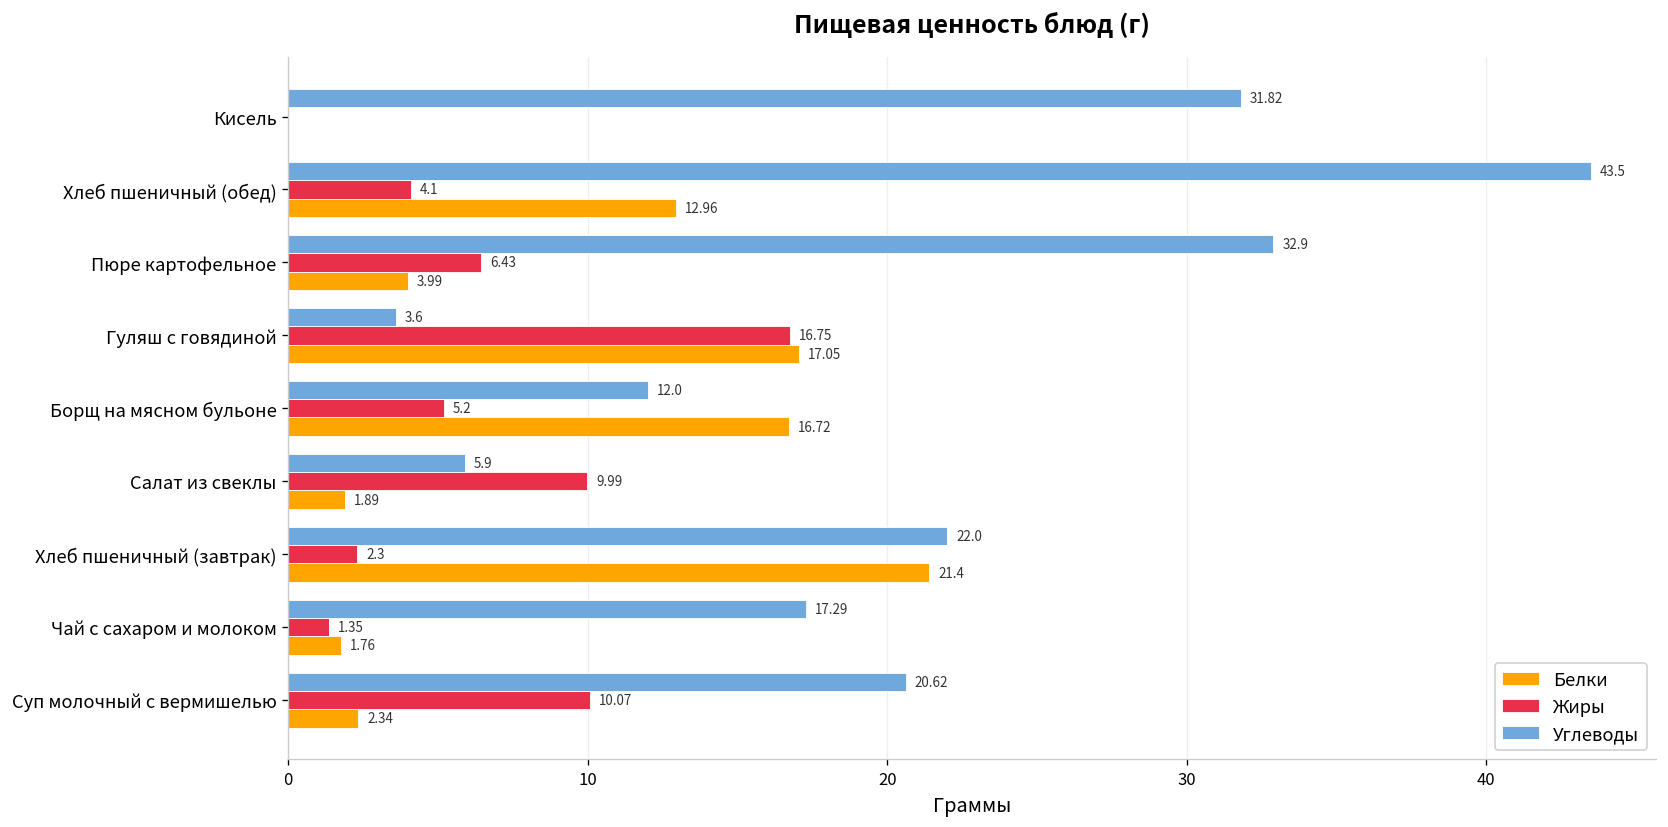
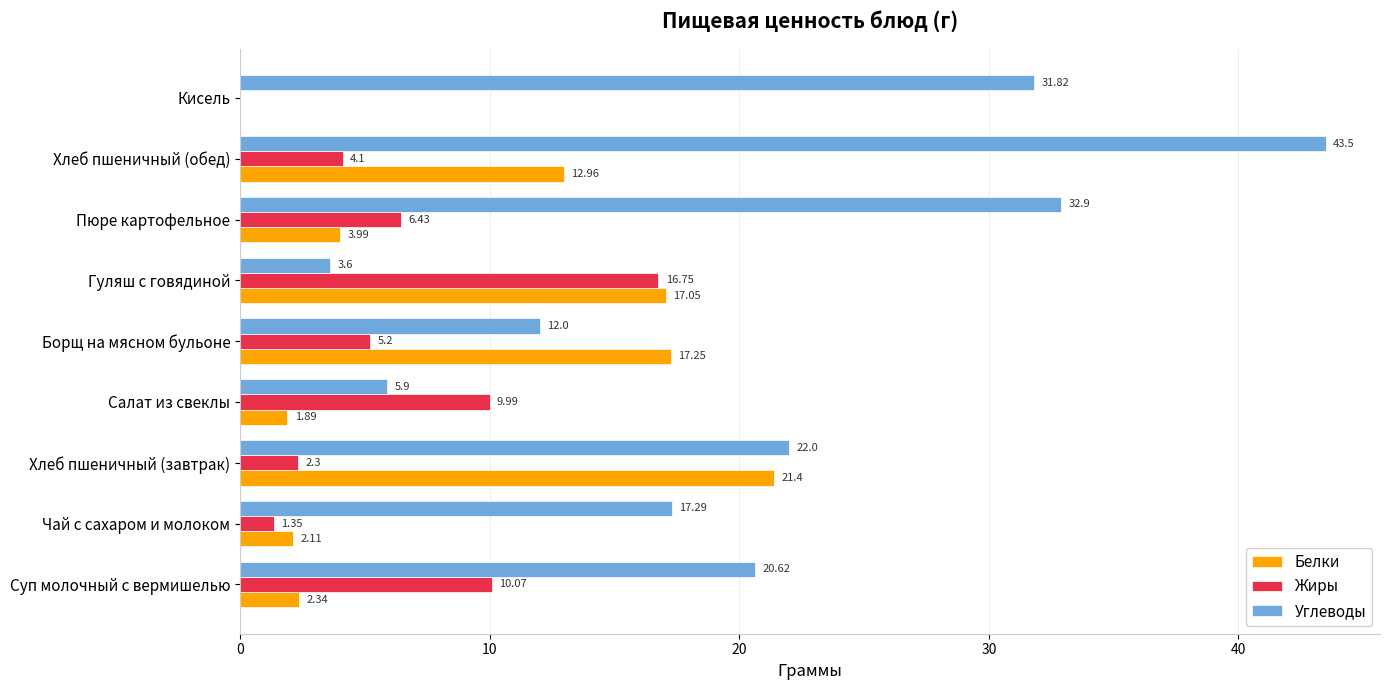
  {
    "Белки": {
      "Хлеб пшеничный (обед)": 12.96,
      "Пюре картофельное": 3.99,
      "Гуляш с говядиной": 17.05,
-     "Борщ на мясном бульоне": 16.72,
+     "Борщ на мясном бульоне": 17.25,
      "Салат из свеклы": 1.89,
      "Хлеб пшеничный (завтрак)": 21.4,
-     "Чай с сахаром и молоком": 1.76,
+     "Чай с сахаром и молоком": 2.11,
      "Суп молочный с вермишелью": 2.34
    },
    "Жиры": {
      "Хлеб пшеничный (обед)": 4.1,
      "Пюре картофельное": 6.43,
      "Гуляш с говядиной": 16.75,
      "Борщ на мясном бульоне": 5.2,
      "Салат из свеклы": 9.99,
      "Хлеб пшеничный (завтрак)": 2.3,
      "Чай с сахаром и молоком": 1.35,
      "Суп молочный с вермишелью": 10.07
    },
    "Углеводы": {
      "Кисель": 31.82,
      "Хлеб пшеничный (обед)": 43.5,
      "Пюре картофельное": 32.9,
      "Гуляш с говядиной": 3.6,
      "Борщ на мясном бульоне": 12.0,
      "Салат из свеклы": 5.9,
      "Хлеб пшеничный (завтрак)": 22.0,
      "Чай с сахаром и молоком": 17.29,
      "Суп молочный с вермишелью": 20.62
    }
  }
